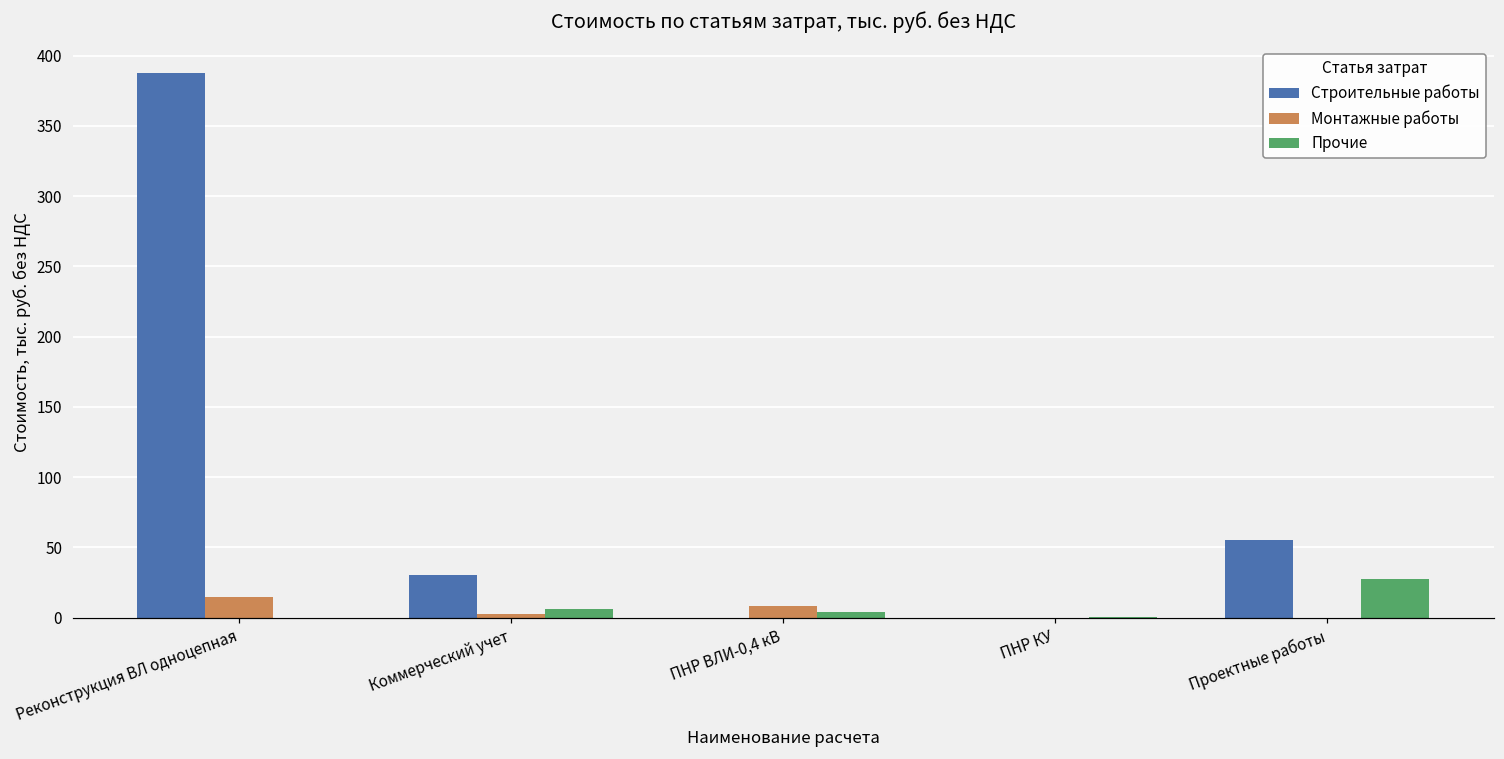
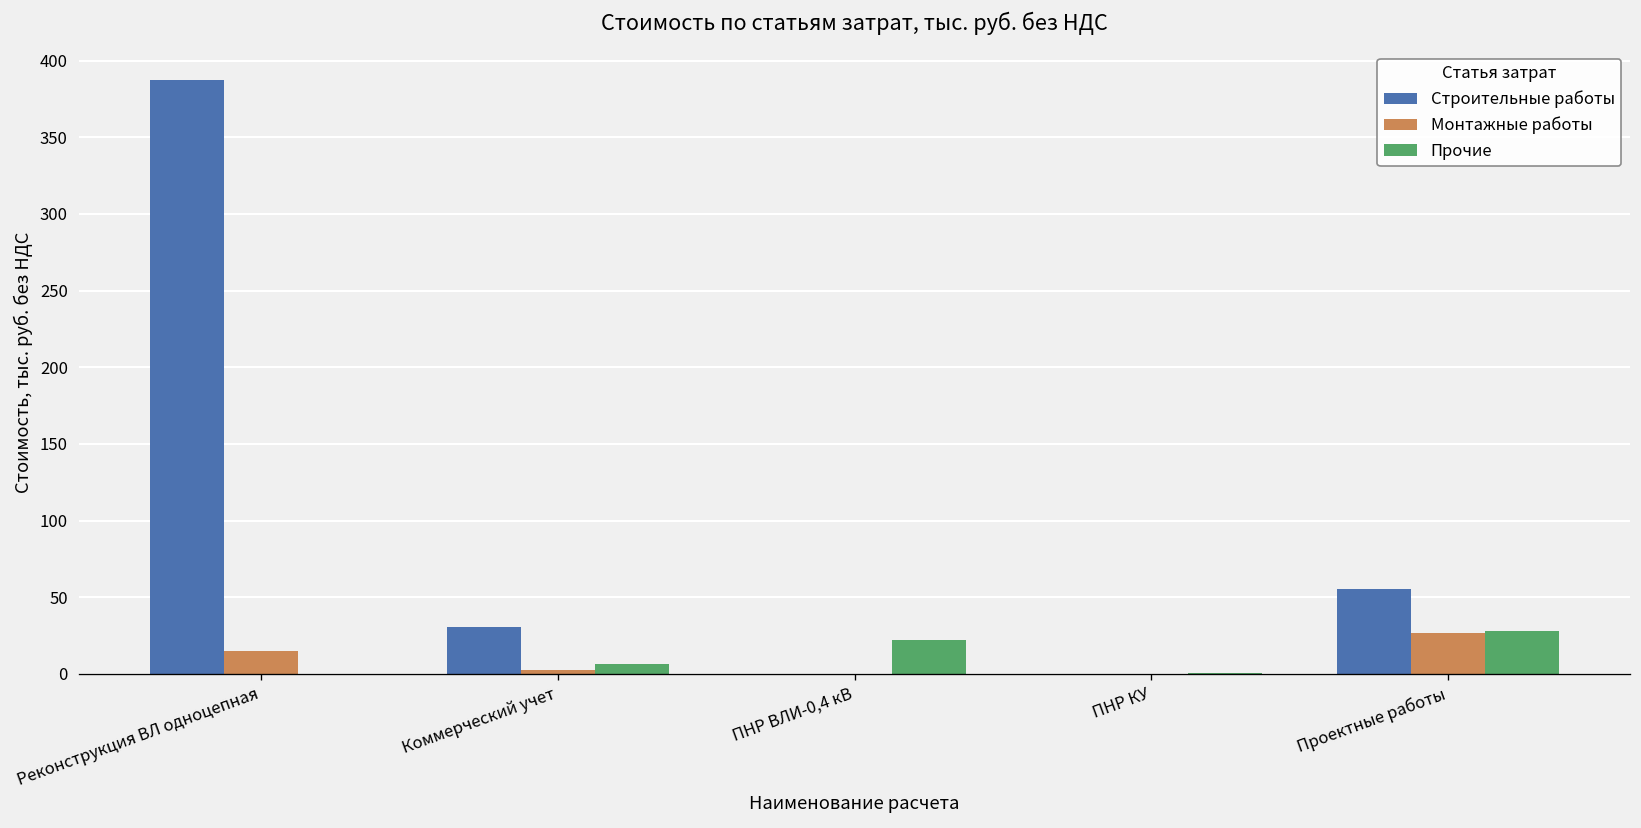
  {
    "Строительные работы": {
      "Реконструкция ВЛ одноцепная": 387,
      "Коммерческий учет": 31,
      "ПНР ВЛИ-0,4 кВ": 0,
      "ПНР КУ": 0,
      "Проектные работы": 55
    },
    "Монтажные работы": {
      "Реконструкция ВЛ одноцепная": 15,
      "Коммерческий учет": 2,
-     "ПНР ВЛИ-0,4 кВ": 8,
+     "ПНР ВЛИ-0,4 кВ": 0,
      "ПНР КУ": 0,
-     "Проектные работы": 0
+     "Проектные работы": 27
    },
    "Прочие": {
      "Реконструкция ВЛ одноцепная": 0,
      "Коммерческий учет": 6,
-     "ПНР ВЛИ-0,4 кВ": 4,
+     "ПНР ВЛИ-0,4 кВ": 22,
      "Проектные работы": 28
    }
  }
